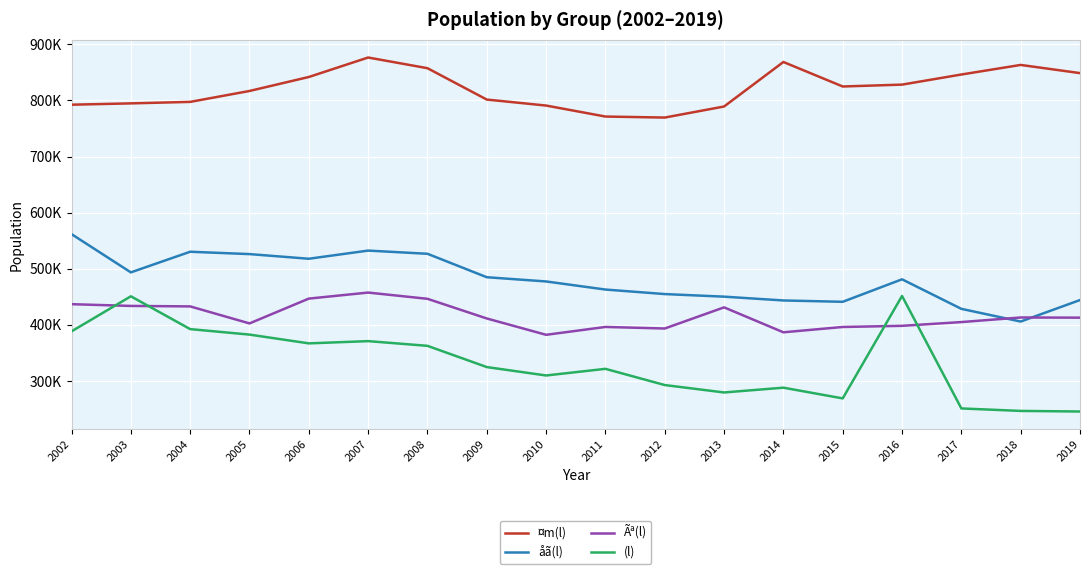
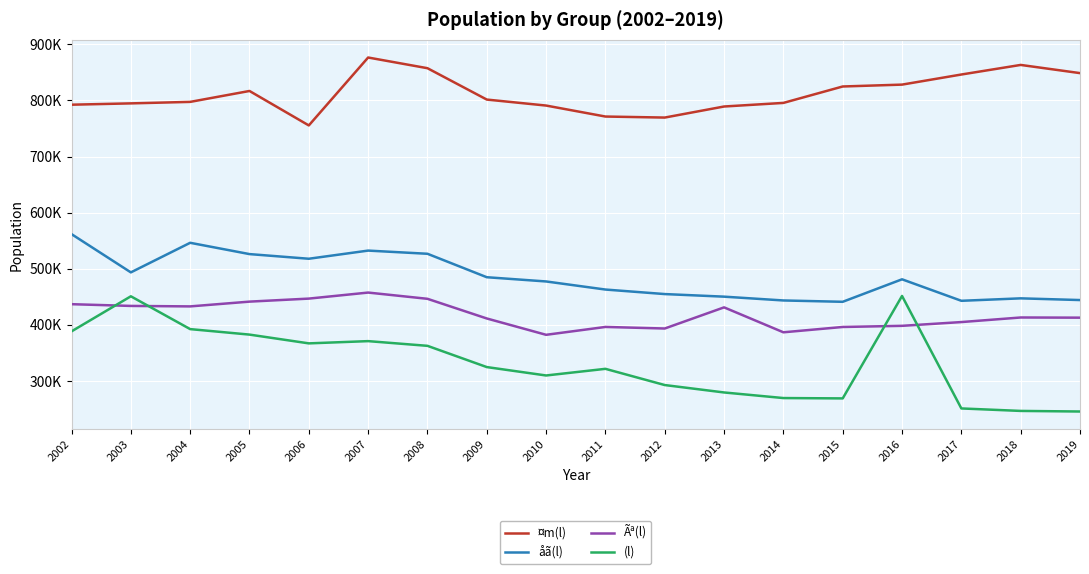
  {
    "¤m(l)": {
      "2002": 790000,
      "2003": 790000,
      "2004": 800000,
      "2005": 820000,
-     "2006": 840000,
+     "2006": 760000,
      "2007": 880000,
      "2008": 860000,
      "2009": 800000,
      "2010": 790000,
      "2011": 770000,
      "2012": 770000,
      "2013": 790000,
-     "2014": 870000,
+     "2014": 800000,
      "2015": 820000,
      "2016": 830000,
      "2017": 850000,
      "2018": 860000,
      "2019": 850000
    },
    "åã(l)": {
      "2002": 560000,
      "2003": 490000,
-     "2004": 530000,
+     "2004": 550000,
      "2005": 530000,
      "2006": 520000,
      "2007": 530000,
      "2008": 530000,
      "2009": 490000,
      "2010": 480000,
      "2011": 460000,
      "2012": 460000,
      "2013": 450000,
      "2014": 440000,
      "2015": 440000,
      "2016": 480000,
-     "2017": 430000,
-     "2018": 410000,
+     "2017": 440000,
+     "2018": 450000,
      "2019": 440000
    },
    "Ãª(l)": {
      "2002": 440000,
      "2003": 430000,
      "2004": 430000,
-     "2005": 400000,
+     "2005": 440000,
      "2006": 450000,
      "2007": 460000,
      "2008": 450000,
      "2009": 410000,
      "2010": 380000,
      "2011": 400000,
      "2012": 390000,
      "2013": 430000,
      "2014": 390000,
      "2015": 400000,
      "2016": 400000,
      "2017": 410000,
      "2018": 410000,
      "2019": 410000
    },
    "(l)": {
      "2002": 390000,
      "2003": 450000,
      "2004": 390000,
      "2005": 380000,
      "2006": 370000,
      "2007": 370000,
      "2008": 360000,
      "2009": 320000,
      "2010": 310000,
      "2011": 320000,
      "2012": 290000,
      "2013": 280000,
-     "2014": 290000,
+     "2014": 270000,
      "2015": 270000,
      "2016": 450000,
      "2017": 250000,
      "2018": 250000,
      "2019": 250000
    }
  }
